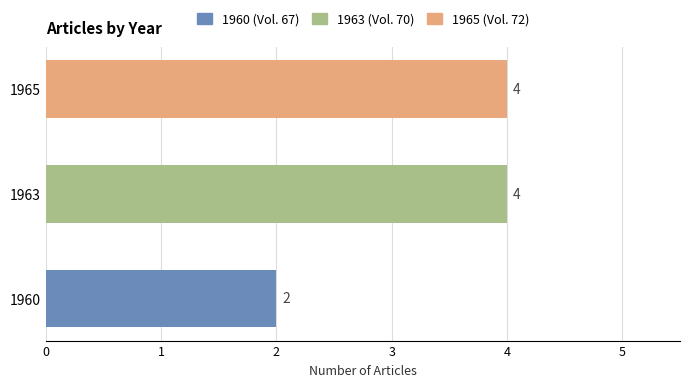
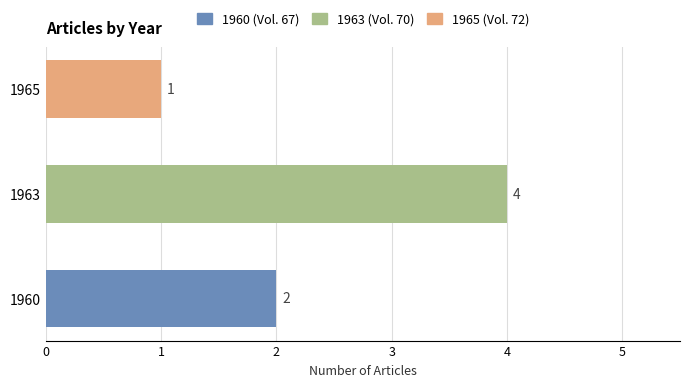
  {
-   "1965": 4,
+   "1965": 1,
    "1963": 4,
    "1960": 2
  }
